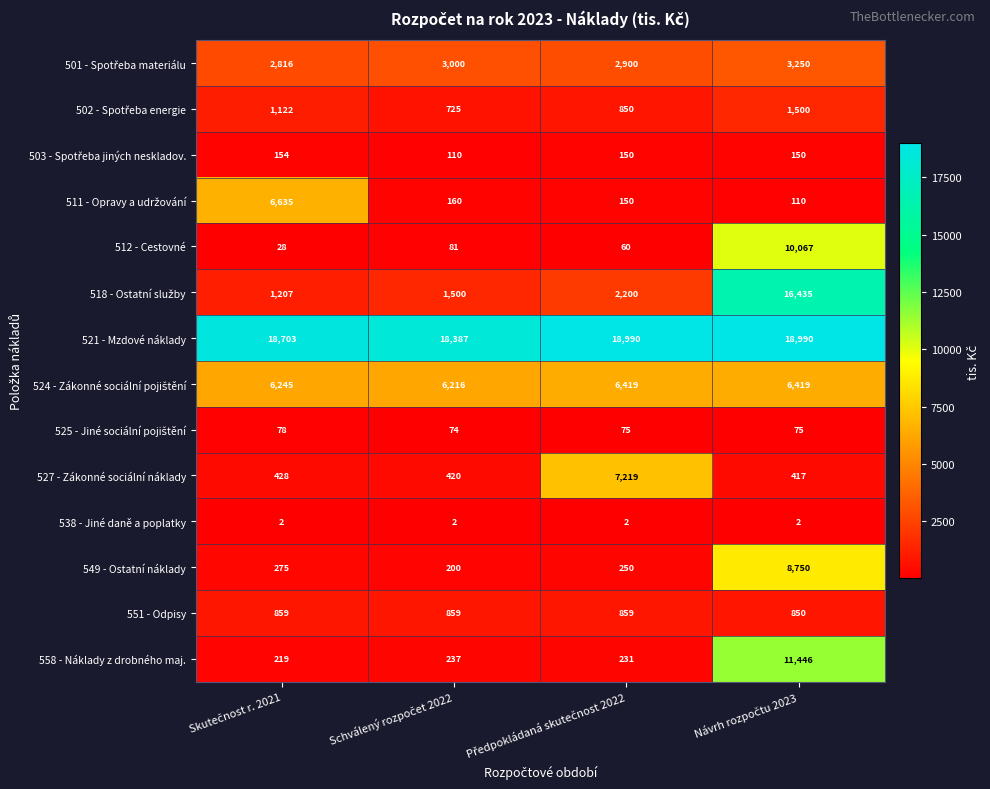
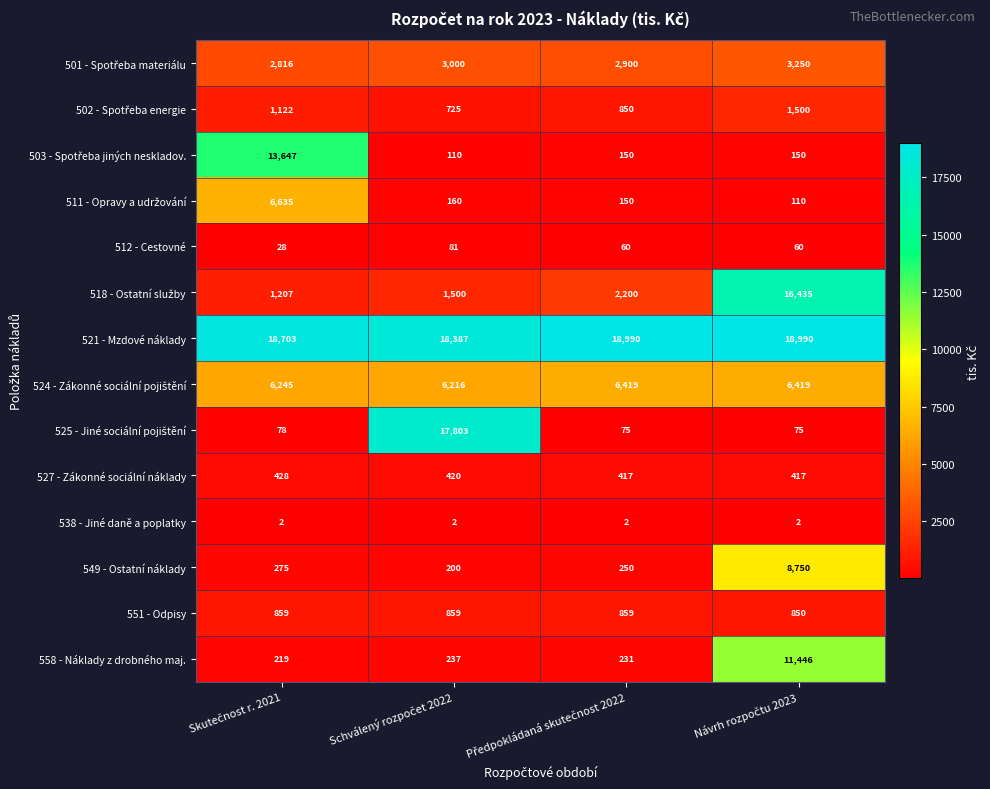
  {
    "501 - Spotřeba materiálu": {
      "Skutečnost r. 2021": "2,816",
      "Schválený rozpočet 2022": "3,000",
      "Předpokládaná skutečnost 2022": "2,900",
      "Návrh rozpočtu 2023": "3,250"
    },
    "502 - Spotřeba energie": {
      "Skutečnost r. 2021": "1,122",
      "Schválený rozpočet 2022": "725",
      "Předpokládaná skutečnost 2022": "850",
      "Návrh rozpočtu 2023": "1,500"
    },
    "503 - Spotřeba jiných neskladov.": {
-     "Skutečnost r. 2021": "154",
+     "Skutečnost r. 2021": "13,647",
      "Schválený rozpočet 2022": "110",
      "Předpokládaná skutečnost 2022": "150",
      "Návrh rozpočtu 2023": "150"
    },
    "511 - Opravy a udržování": {
      "Skutečnost r. 2021": "6,635",
      "Schválený rozpočet 2022": "160",
      "Předpokládaná skutečnost 2022": "150",
      "Návrh rozpočtu 2023": "110"
    },
    "512 - Cestovné": {
      "Skutečnost r. 2021": "28",
      "Schválený rozpočet 2022": "81",
      "Předpokládaná skutečnost 2022": "60",
-     "Návrh rozpočtu 2023": "10,067"
+     "Návrh rozpočtu 2023": "60"
    },
    "518 - Ostatní služby": {
      "Skutečnost r. 2021": "1,207",
      "Schválený rozpočet 2022": "1,500",
      "Předpokládaná skutečnost 2022": "2,200",
      "Návrh rozpočtu 2023": "16,435"
    },
    "521 - Mzdové náklady": {
      "Skutečnost r. 2021": "18,703",
      "Schválený rozpočet 2022": "18,387",
      "Předpokládaná skutečnost 2022": "18,990",
      "Návrh rozpočtu 2023": "18,990"
    },
    "524 - Zákonné sociální pojištění": {
      "Skutečnost r. 2021": "6,245",
      "Schválený rozpočet 2022": "6,216",
      "Předpokládaná skutečnost 2022": "6,419",
      "Návrh rozpočtu 2023": "6,419"
    },
    "525 - Jiné sociální pojištění": {
      "Skutečnost r. 2021": "78",
-     "Schválený rozpočet 2022": "74",
+     "Schválený rozpočet 2022": "17,803",
      "Předpokládaná skutečnost 2022": "75",
      "Návrh rozpočtu 2023": "75"
    },
    "527 - Zákonné sociální náklady": {
      "Skutečnost r. 2021": "428",
      "Schválený rozpočet 2022": "420",
-     "Předpokládaná skutečnost 2022": "7,219",
+     "Předpokládaná skutečnost 2022": "417",
      "Návrh rozpočtu 2023": "417"
    },
    "538 - Jiné daně a poplatky": {
      "Skutečnost r. 2021": "2",
      "Schválený rozpočet 2022": "2",
      "Předpokládaná skutečnost 2022": "2",
      "Návrh rozpočtu 2023": "2"
    },
    "549 - Ostatní náklady": {
      "Skutečnost r. 2021": "275",
      "Schválený rozpočet 2022": "200",
      "Předpokládaná skutečnost 2022": "250",
      "Návrh rozpočtu 2023": "8,750"
    },
    "551 - Odpisy": {
      "Skutečnost r. 2021": "859",
      "Schválený rozpočet 2022": "859",
      "Předpokládaná skutečnost 2022": "859",
      "Návrh rozpočtu 2023": "850"
    },
    "558 - Náklady z drobného maj.": {
      "Skutečnost r. 2021": "219",
      "Schválený rozpočet 2022": "237",
      "Předpokládaná skutečnost 2022": "231",
      "Návrh rozpočtu 2023": "11,446"
    }
  }
